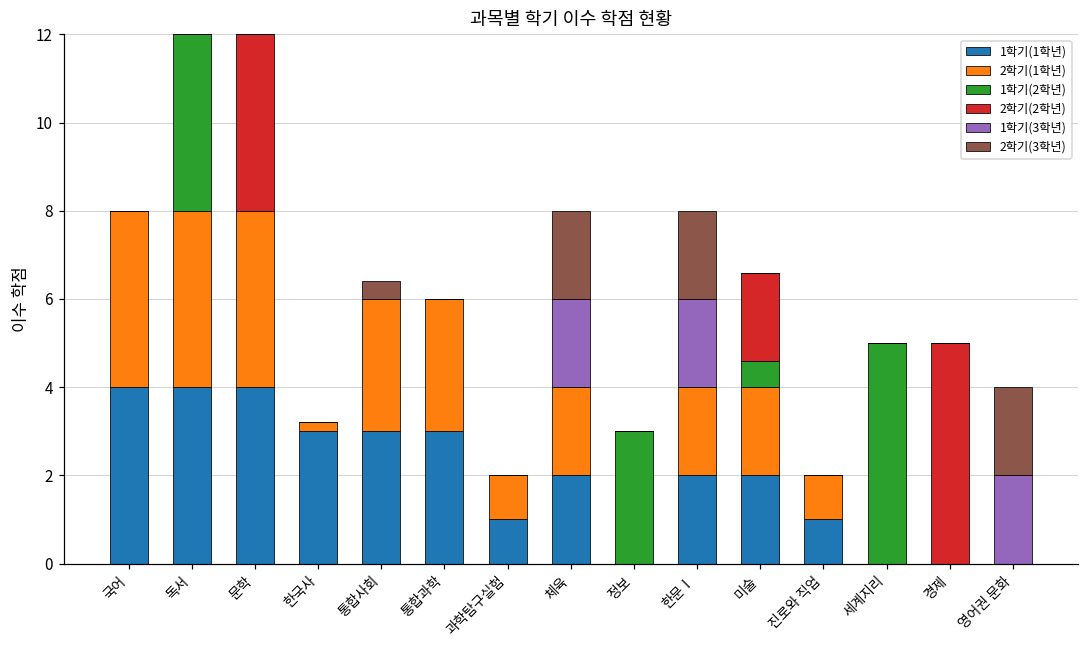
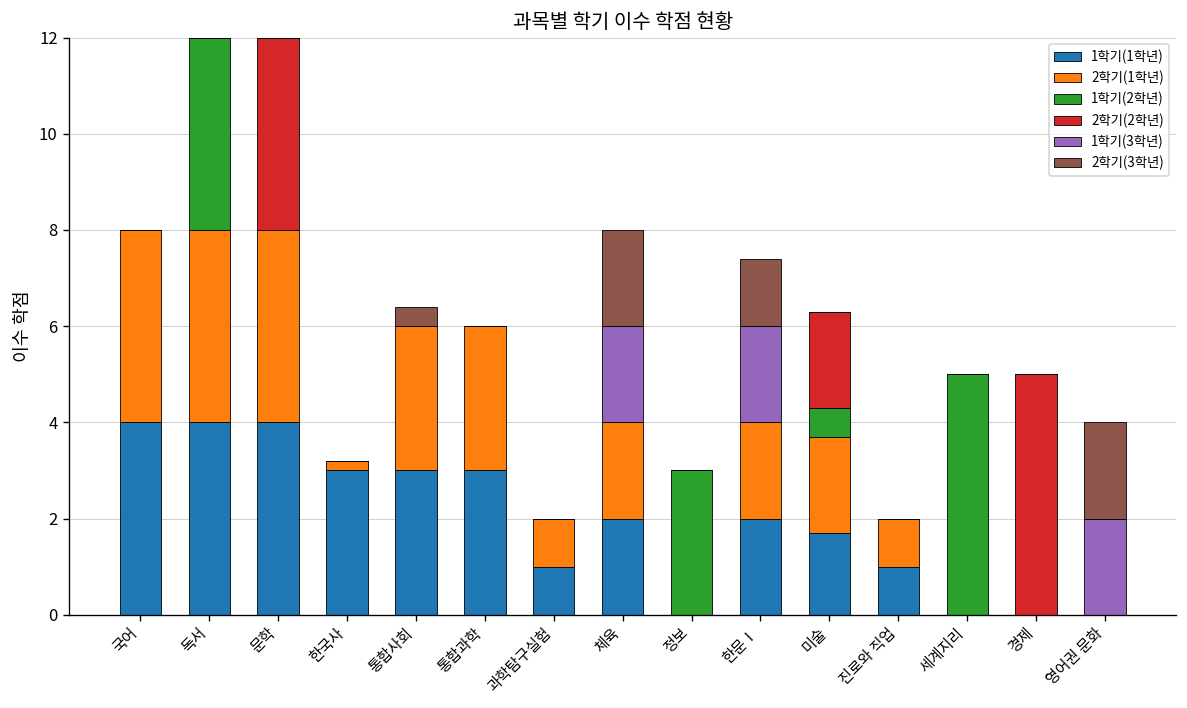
  {
    "1학기(1학년)": {
      "국어": 4.0,
      "독서": 4.0,
      "문학": 4.0,
      "한국사": 3.0,
      "통합사회": 3.0,
      "통합과학": 3.0,
      "과학탐구실험": 1.0,
      "체육": 2.0,
      "정보": 0.0,
      "한문Ⅰ": 2.0,
-     "미술": 2.0,
+     "미술": 1.7,
      "진로와 직업": 1.0,
      "세계지리": 0.0,
      "경제": 0.0,
      "영어권 문화": 0.0
    },
    "2학기(1학년)": {
      "국어": 4.0,
      "독서": 4.0,
      "문학": 4.0,
      "한국사": 0.2,
      "통합사회": 3.0,
      "통합과학": 3.0,
      "과학탐구실험": 1.0,
      "체육": 2.0,
      "정보": 0.0,
      "한문Ⅰ": 2.0,
      "미술": 2.0,
      "진로와 직업": 1.0,
      "세계지리": 0.0,
      "경제": 0.0,
      "영어권 문화": 0.0
    },
    "1학기(2학년)": {
      "국어": 0.0,
      "독서": 4.0,
      "문학": 0.0,
      "한국사": 0.0,
      "통합사회": 0.0,
      "통합과학": 0.0,
      "과학탐구실험": 0.0,
      "체육": 0.0,
      "정보": 3.0,
      "한문Ⅰ": 0.0,
      "미술": 0.6,
      "진로와 직업": 0.0,
      "세계지리": 5.0,
      "경제": 0.0,
      "영어권 문화": 0.0
    },
    "2학기(2학년)": {
      "국어": 0.0,
      "독서": 0.0,
      "문학": 4.0,
      "한국사": 0.0,
      "통합사회": 0.0,
      "통합과학": 0.0,
      "과학탐구실험": 0.0,
      "체육": 0.0,
      "정보": 0.0,
      "한문Ⅰ": 0.0,
      "미술": 2.0,
      "진로와 직업": 0.0,
      "세계지리": 0.0,
      "경제": 5.0,
      "영어권 문화": 0.0
    },
    "1학기(3학년)": {
      "국어": 0.0,
      "독서": 0.0,
      "문학": 0.0,
      "한국사": 0.0,
      "통합사회": 0.0,
      "통합과학": 0.0,
      "과학탐구실험": 0.0,
      "체육": 2.0,
      "정보": 0.0,
      "한문Ⅰ": 2.0,
      "미술": 0.0,
      "진로와 직업": 0.0,
      "세계지리": 0.0,
      "경제": 0.0,
      "영어권 문화": 2.0
    },
    "2학기(3학년)": {
      "국어": 0.0,
      "독서": 0.0,
      "문학": 0.0,
      "한국사": 0.0,
      "통합사회": 0.4,
      "통합과학": 0.0,
      "과학탐구실험": 0.0,
      "체육": 2.0,
      "정보": 0.0,
-     "한문Ⅰ": 2.0,
+     "한문Ⅰ": 1.4,
      "미술": 0.0,
      "진로와 직업": 0.0,
      "세계지리": 0.0,
      "경제": 0.0,
      "영어권 문화": 2.0
    }
  }
